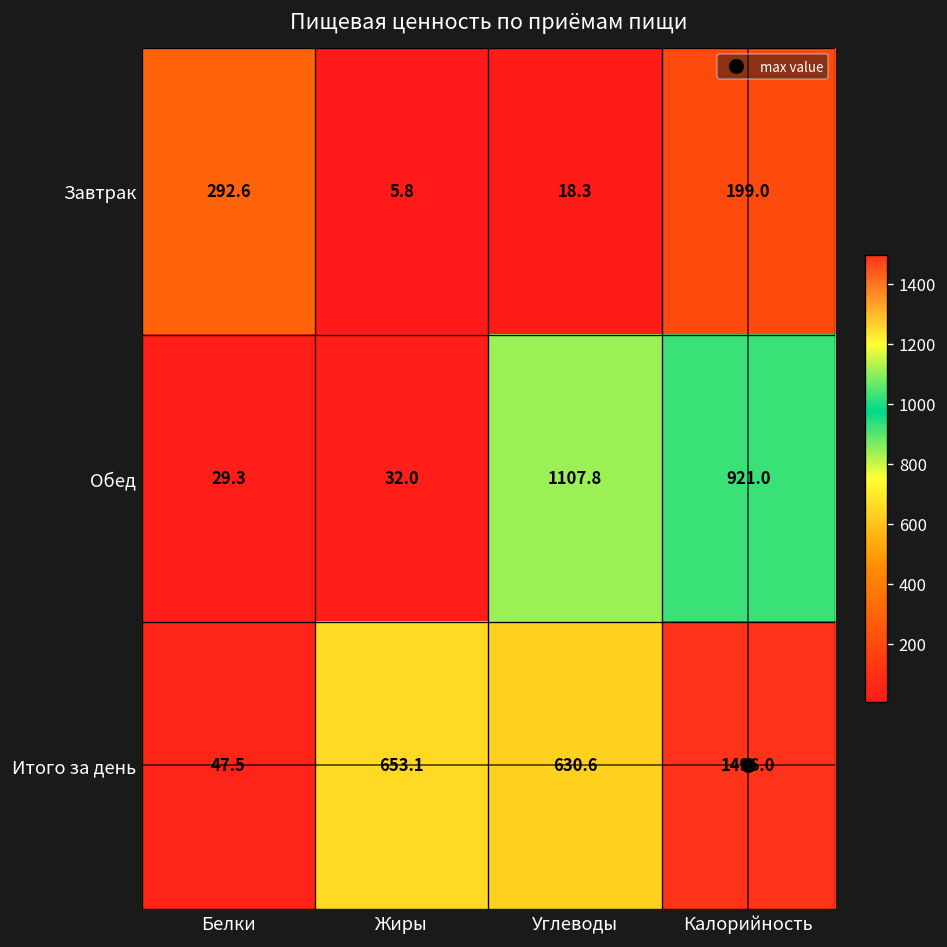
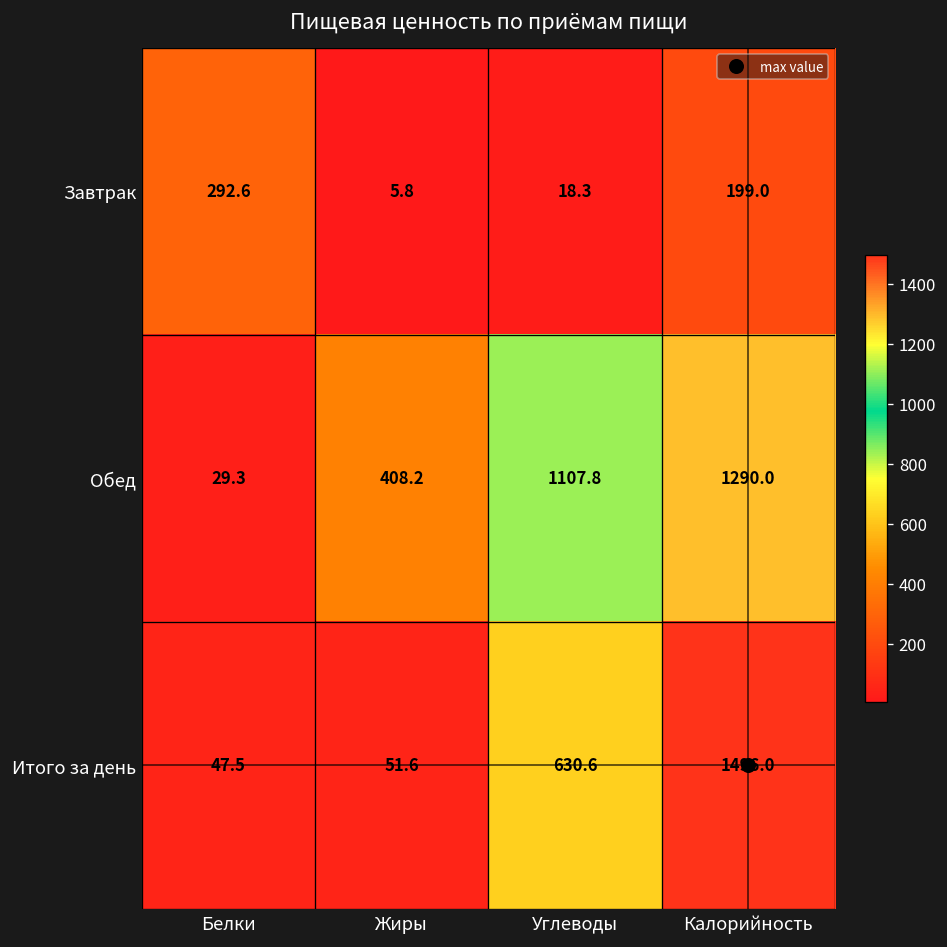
  {
    "Завтрак": {
      "Белки": 292.6,
      "Жиры": 5.8,
      "Углеводы": 18.3,
      "Калорийность": 199.0
    },
    "Обед": {
      "Белки": 29.3,
-     "Жиры": 32.0,
+     "Жиры": 408.2,
      "Углеводы": 1107.8,
-     "Калорийность": 921.0
+     "Калорийность": 1290.0
    },
    "Итого за день": {
      "Белки": 47.5,
-     "Жиры": 653.1,
+     "Жиры": 51.6,
      "Углеводы": 630.6
    }
  }
